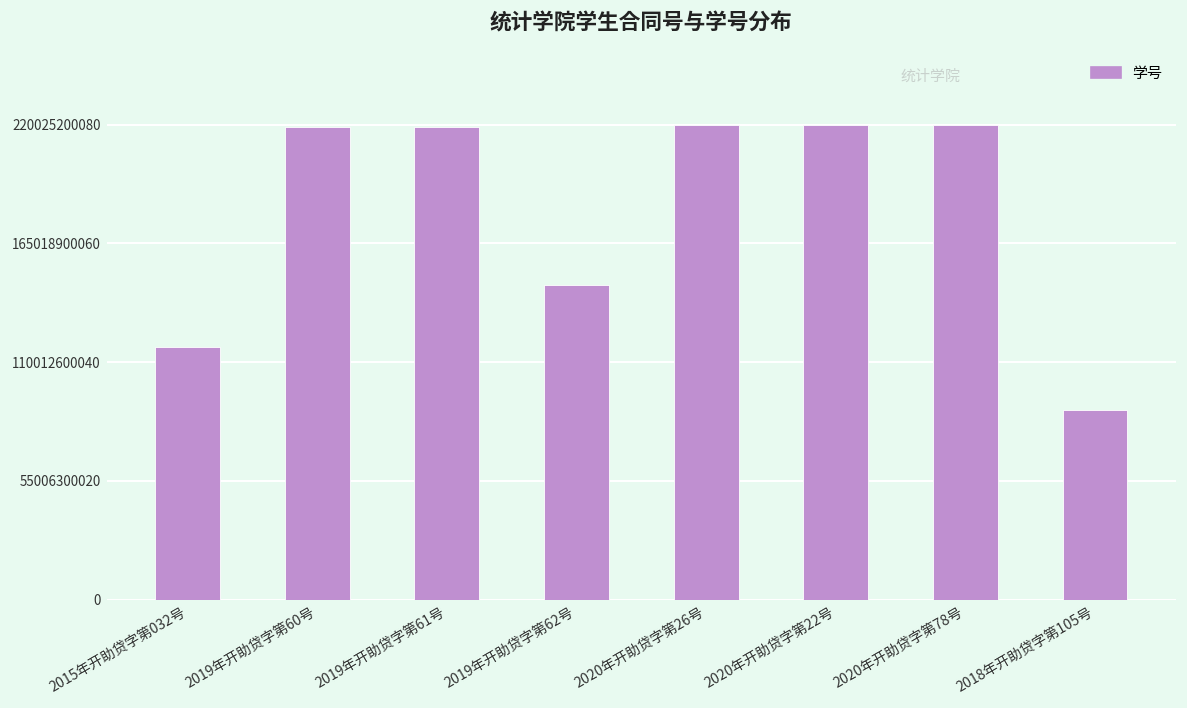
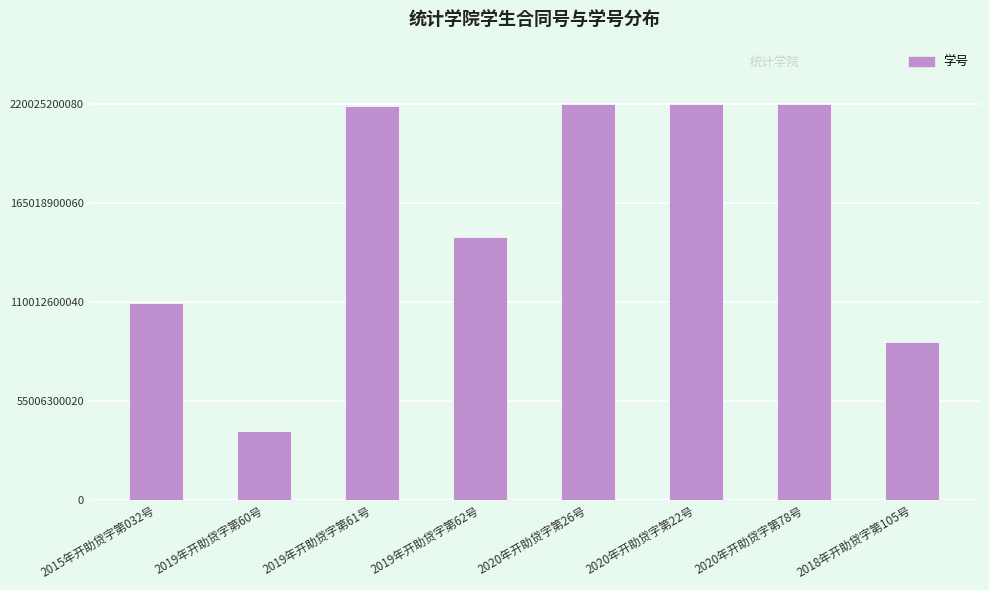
  {
-   "2015年开助贷字第032号": 117000000000,
-   "2019年开助贷字第60号": 219000000000,
+   "2015年开助贷字第032号": 109000000000,
+   "2019年开助贷字第60号": 38000000000,
    "2019年开助贷字第61号": 219000000000,
    "2019年开助贷字第62号": 146000000000,
    "2020年开助贷字第26号": 220000000000,
    "2020年开助贷字第22号": 220000000000,
    "2020年开助贷字第78号": 220000000000,
    "2018年开助贷字第105号": 88000000000
  }
